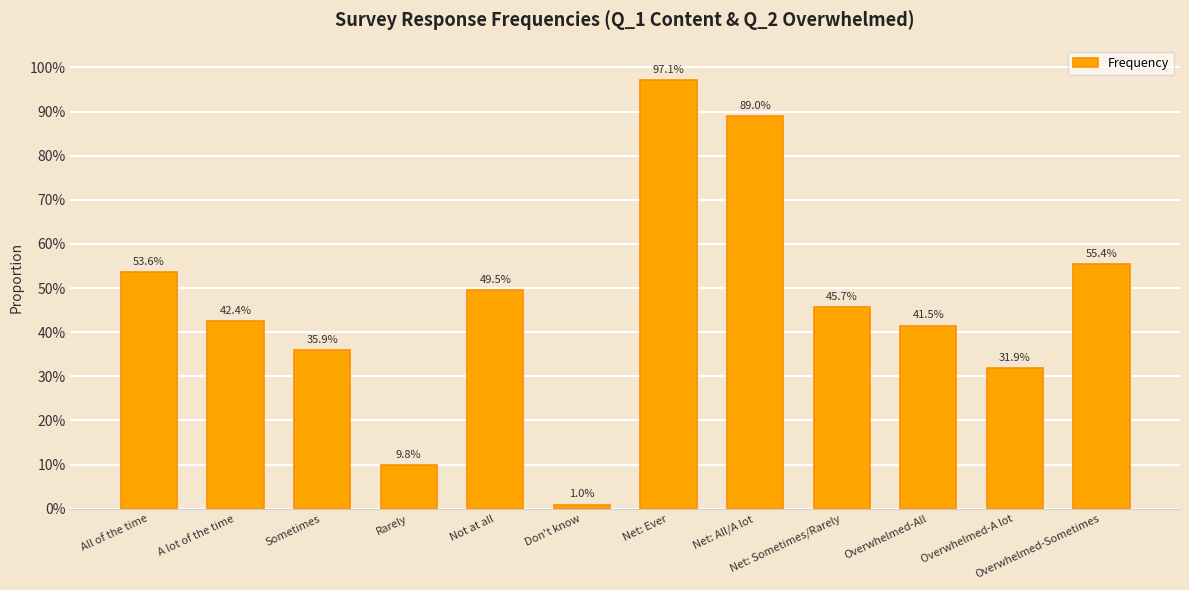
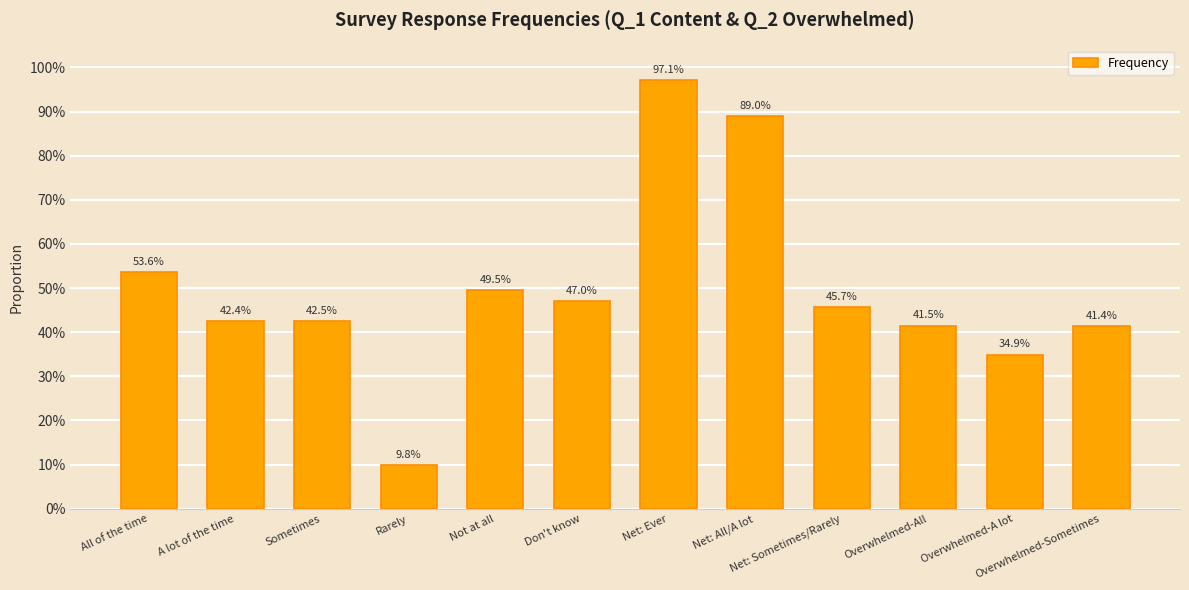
  {
    "All of the time": "53.6%",
    "A lot of the time": "42.4%",
-   "Sometimes": "35.9%",
+   "Sometimes": "42.5%",
    "Rarely": "9.8%",
    "Not at all": "49.5%",
-   "Don't know": "1.0%",
+   "Don't know": "47.0%",
    "Net: Ever": "97.1%",
    "Net: All/A lot": "89.0%",
    "Net: Sometimes/Rarely": "45.7%",
    "Overwhelmed-All": "41.5%",
-   "Overwhelmed-A lot": "31.9%",
-   "Overwhelmed-Sometimes": "55.4%"
+   "Overwhelmed-A lot": "34.9%",
+   "Overwhelmed-Sometimes": "41.4%"
  }
